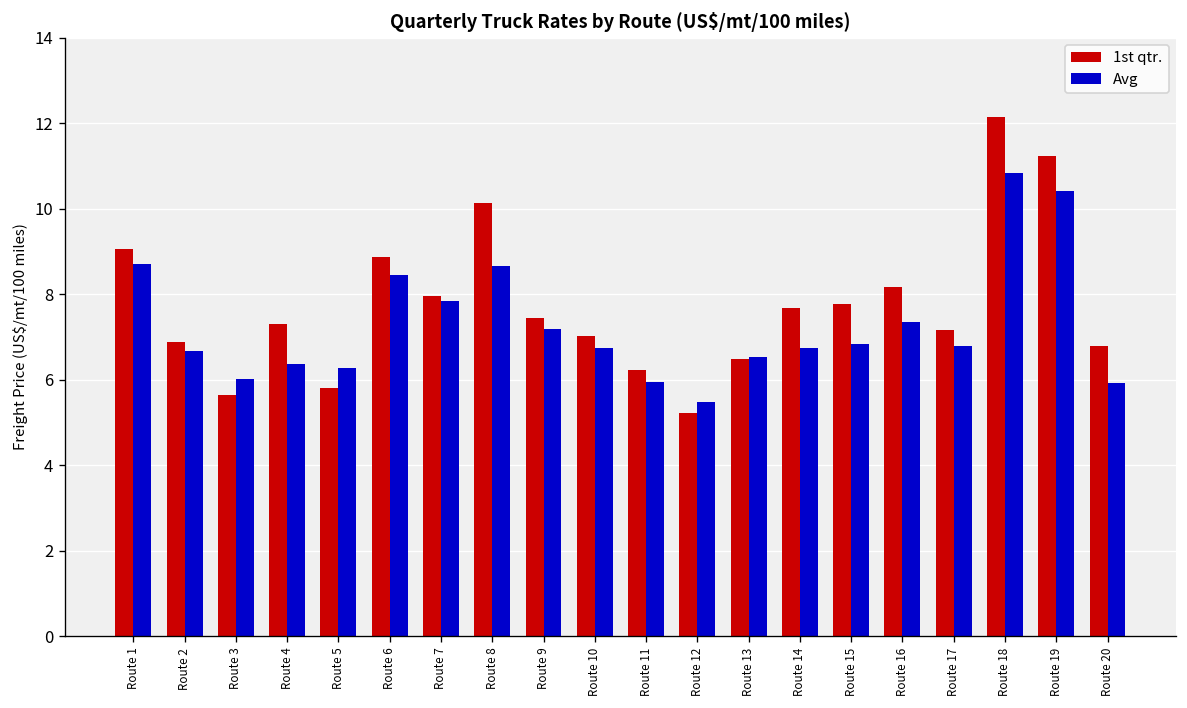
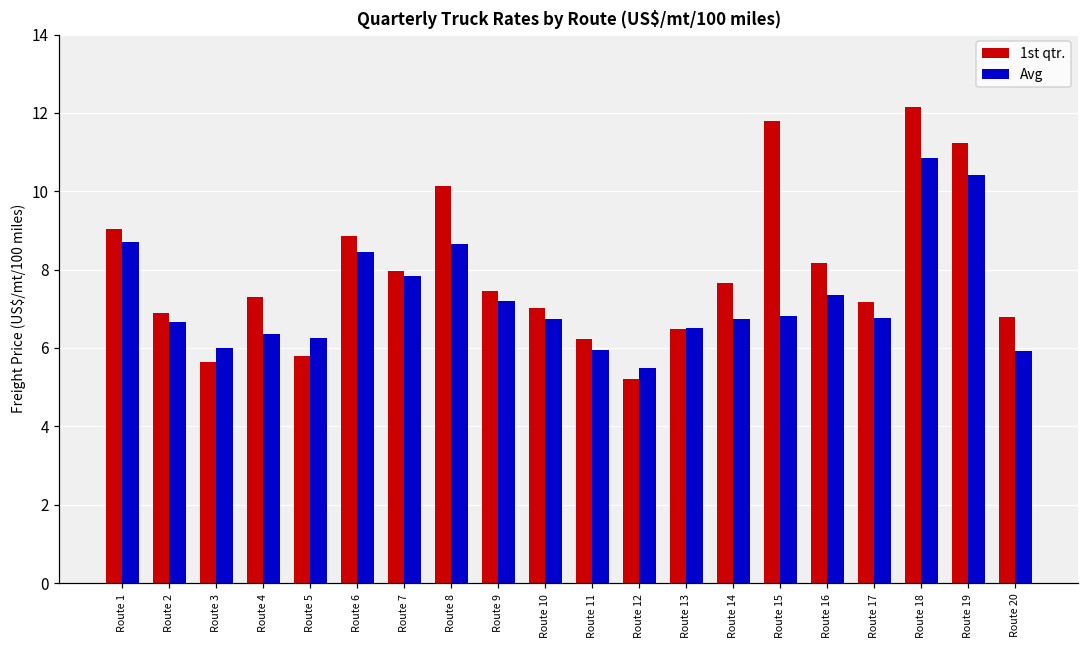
  {
    "1st qtr.": {
      "Route 1": 9.0,
      "Route 2": 6.9,
      "Route 3": 5.6,
      "Route 4": 7.3,
      "Route 5": 5.8,
      "Route 6": 8.9,
      "Route 7": 8.0,
      "Route 8": 10.1,
      "Route 9": 7.5,
      "Route 10": 7.0,
      "Route 11": 6.2,
      "Route 12": 5.2,
      "Route 13": 6.5,
      "Route 14": 7.7,
-     "Route 15": 7.8,
+     "Route 15": 11.8,
      "Route 16": 8.2,
      "Route 17": 7.2,
      "Route 18": 12.1,
      "Route 19": 11.2,
      "Route 20": 6.8
    },
    "Avg": {
      "Route 1": 8.7,
      "Route 2": 6.7,
      "Route 3": 6.0,
      "Route 4": 6.4,
      "Route 5": 6.3,
      "Route 6": 8.4,
      "Route 7": 7.8,
      "Route 8": 8.7,
      "Route 9": 7.2,
      "Route 10": 6.7,
      "Route 11": 5.9,
      "Route 12": 5.5,
      "Route 13": 6.5,
      "Route 14": 6.7,
      "Route 15": 6.8,
      "Route 16": 7.4,
      "Route 17": 6.8,
      "Route 18": 10.8,
      "Route 19": 10.4,
      "Route 20": 5.9
    }
  }
